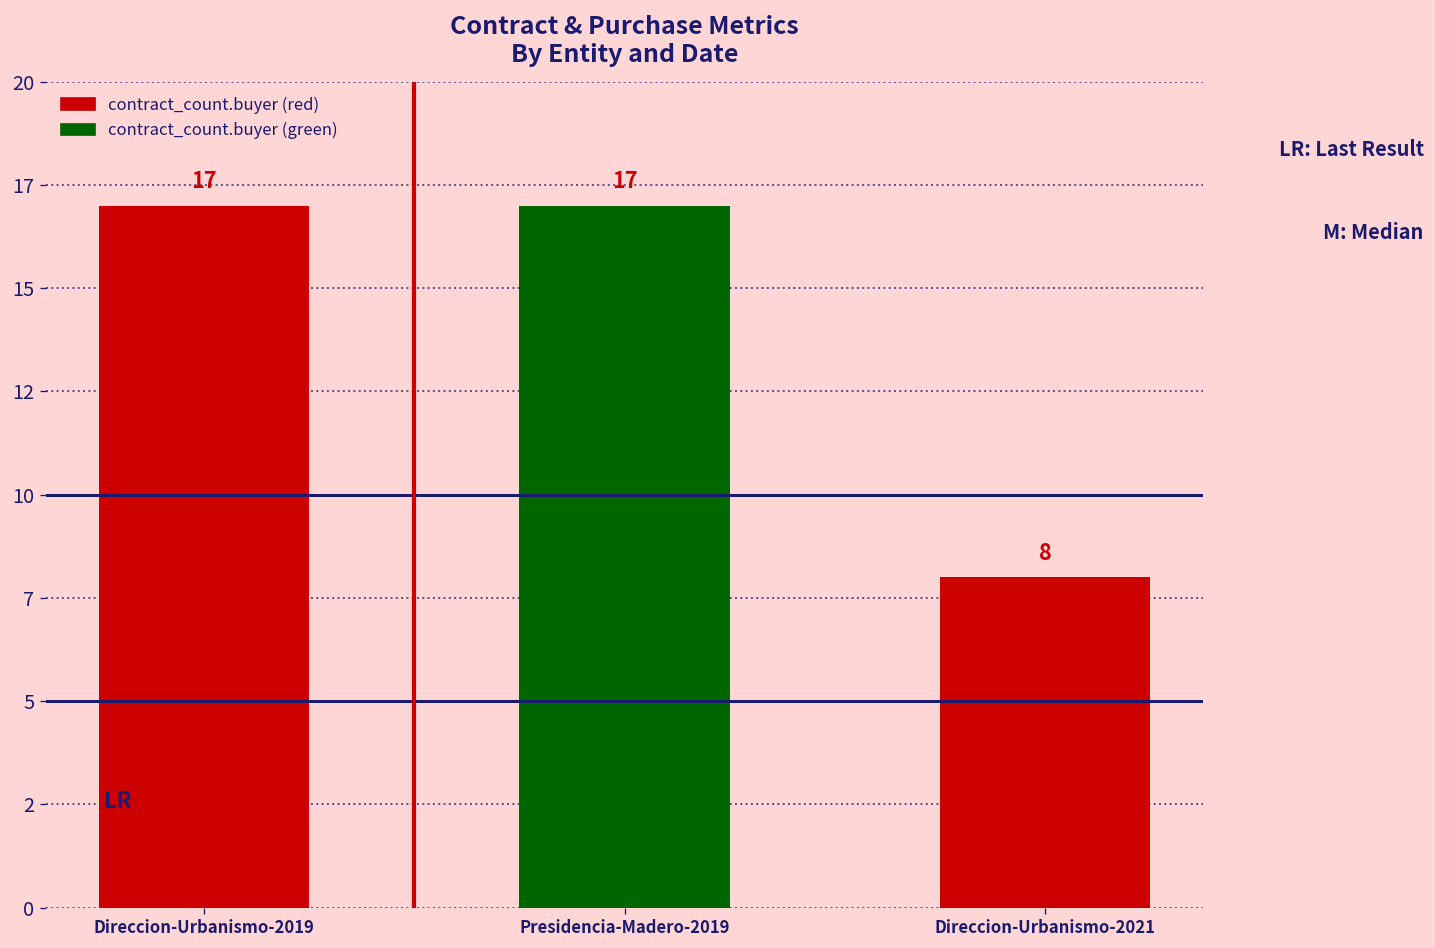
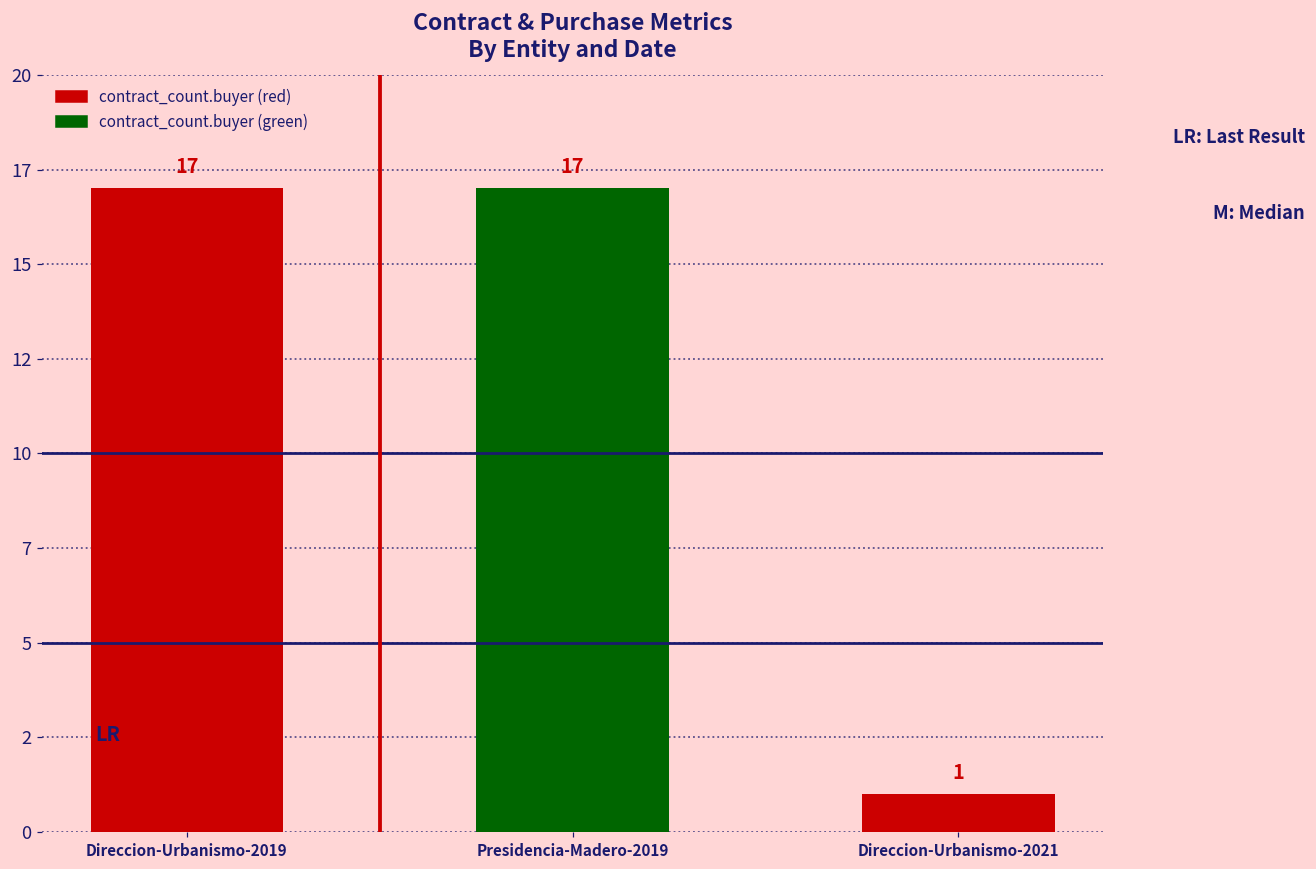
  {
    "Direccion-Urbanismo-2019": 17,
    "Presidencia-Madero-2019": 17,
-   "Direccion-Urbanismo-2021": 8
+   "Direccion-Urbanismo-2021": 1
  }
